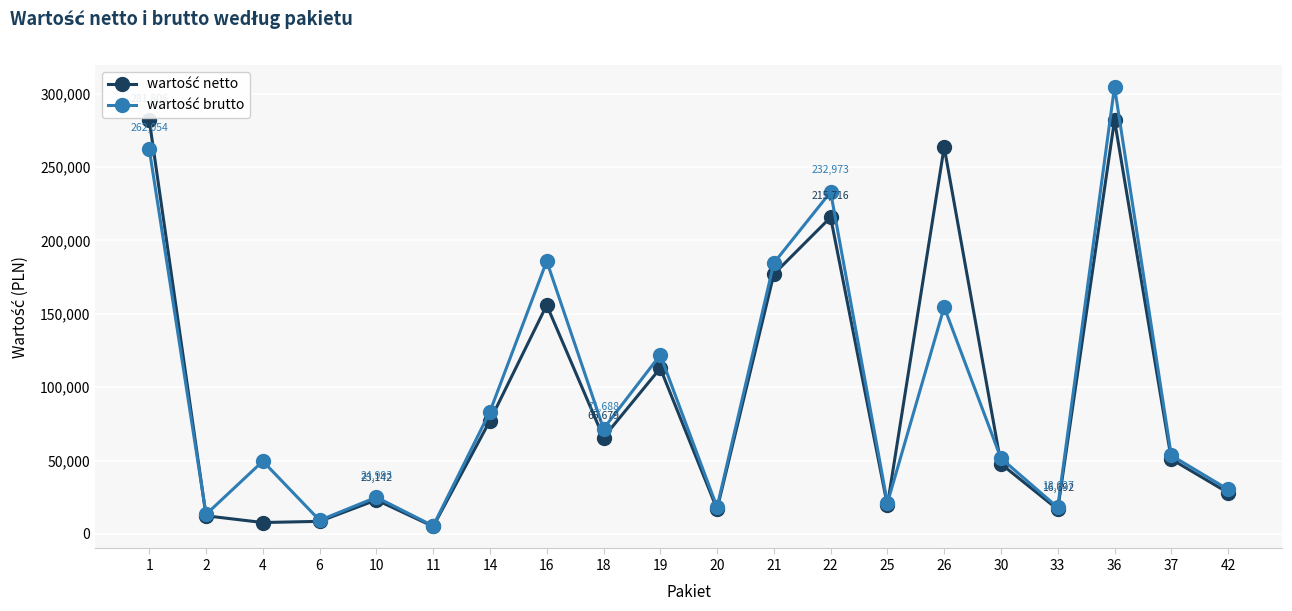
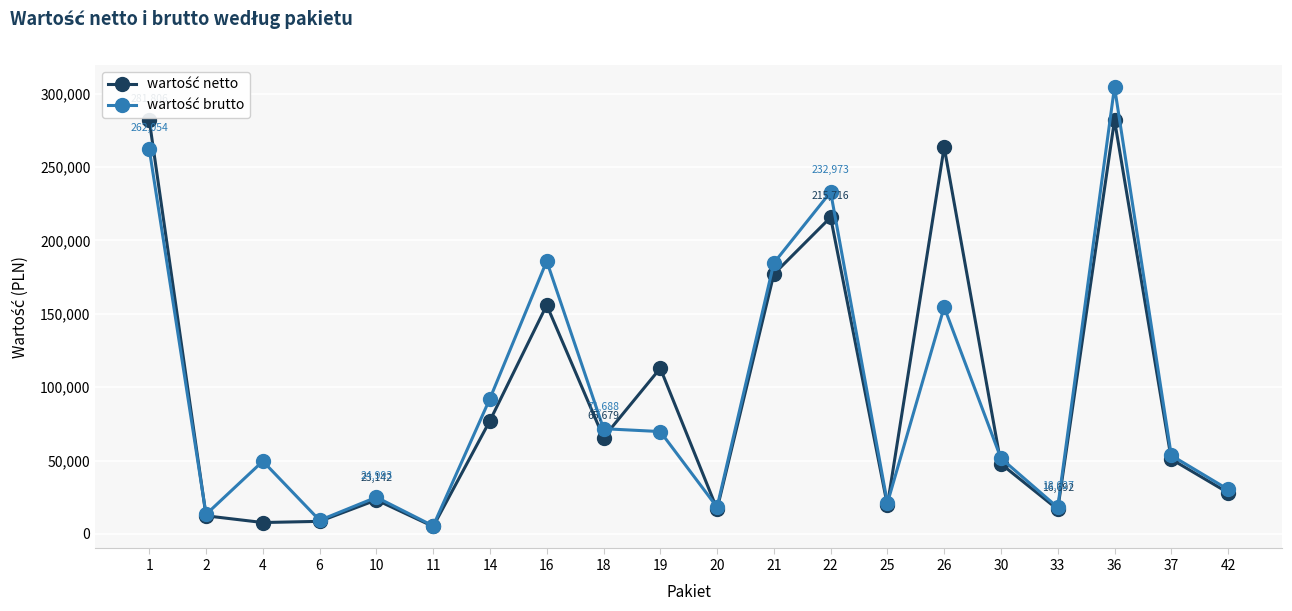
  {
    "wartość netto": {
      "18": "65,679"
    },
    "wartość brutto": {
      "4": "50,000",
-     "14": "83,000",
+     "14": "92,000",
      "16": "186,000",
-     "19": "122,000",
+     "19": "70,000",
      "21": "185,000",
      "26": "155,000",
      "30": "52,000",
      "36": "304,000",
      "37": "53,000",
      "42": "30,000"
    }
  }
